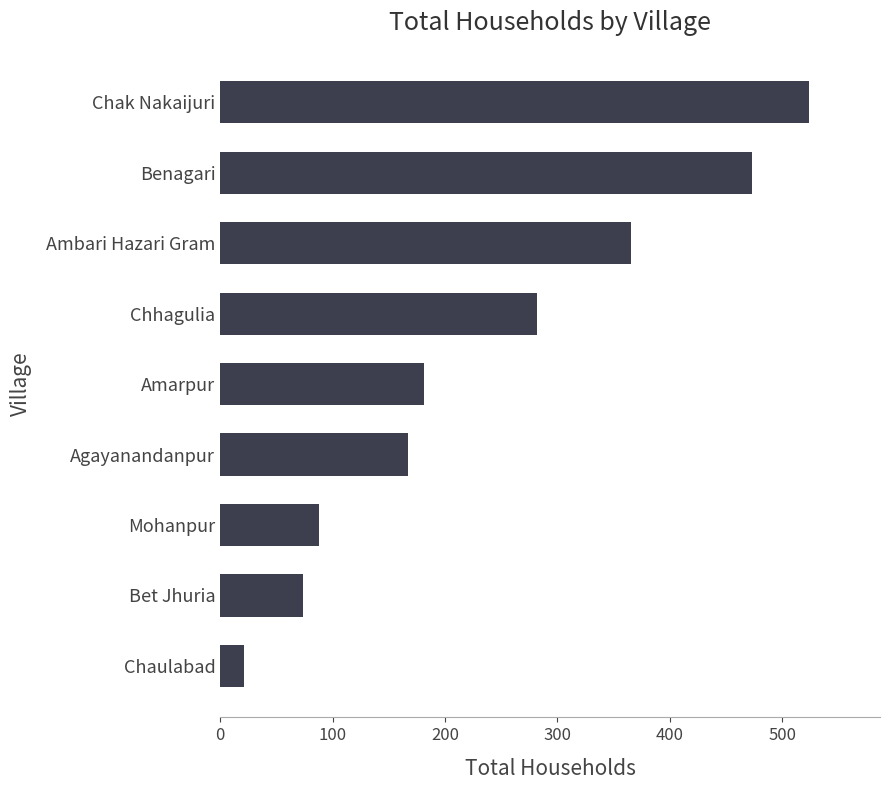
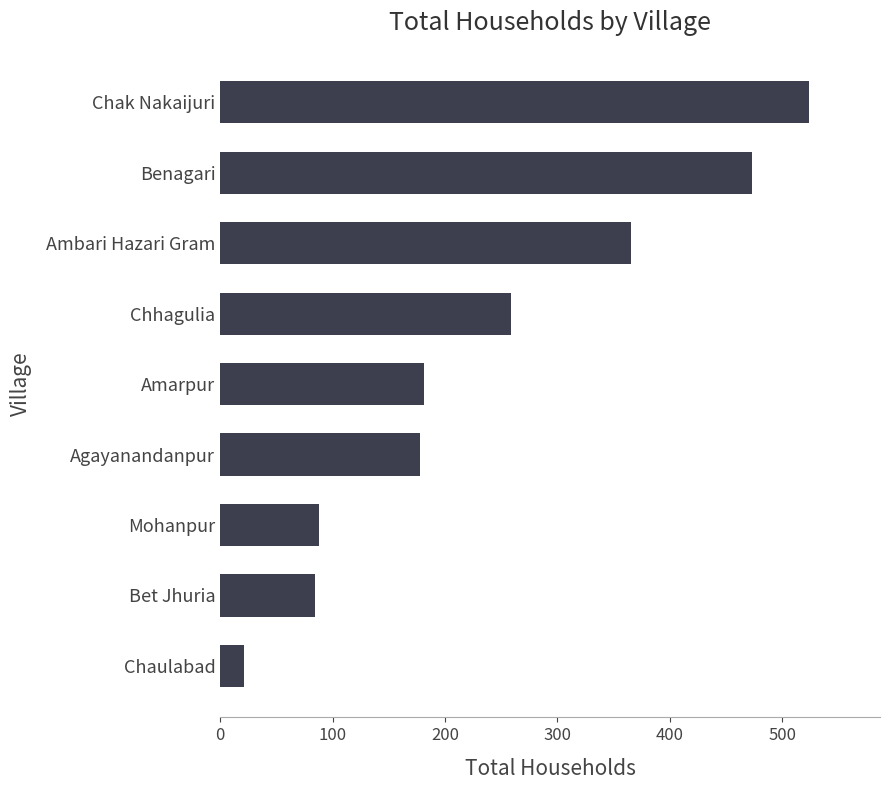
  {
    "Chak Nakaijuri": 524,
    "Benagari": 473,
    "Ambari Hazari Gram": 365,
-   "Chhagulia": 282,
+   "Chhagulia": 259,
    "Amarpur": 181,
-   "Agayanandanpur": 167,
+   "Agayanandanpur": 178,
    "Mohanpur": 88,
-   "Bet Jhuria": 74,
+   "Bet Jhuria": 84,
    "Chaulabad": 21
  }
